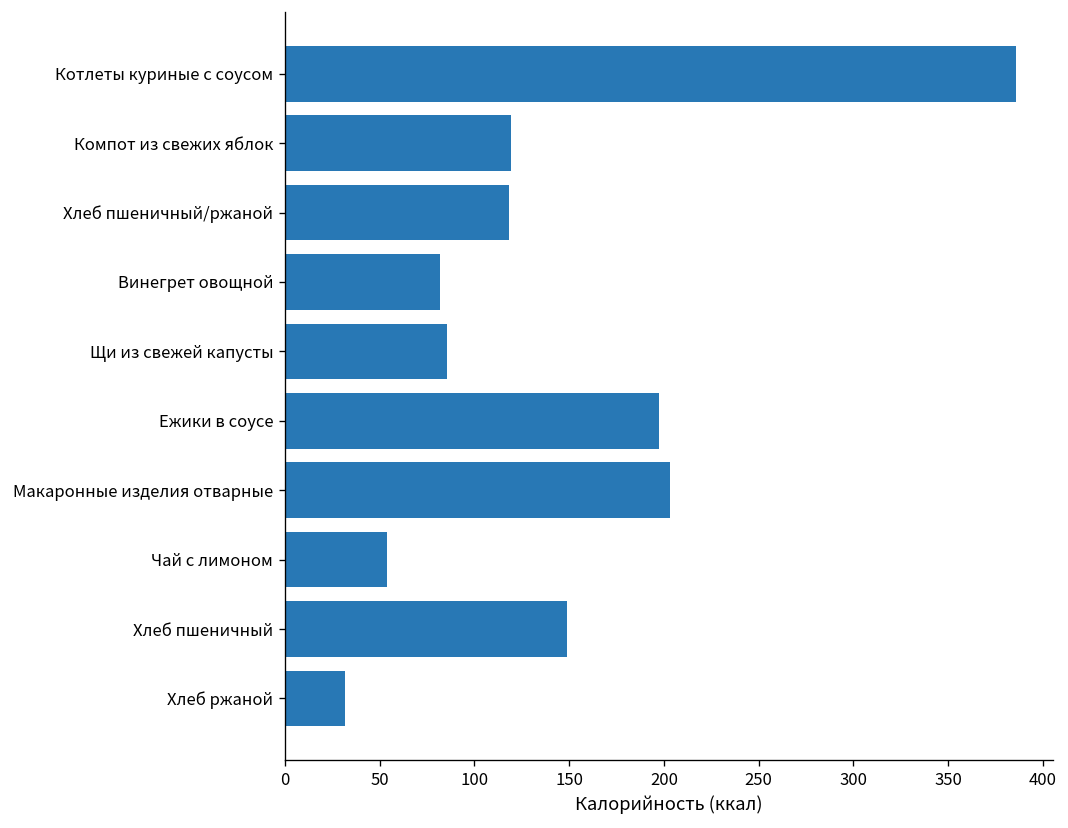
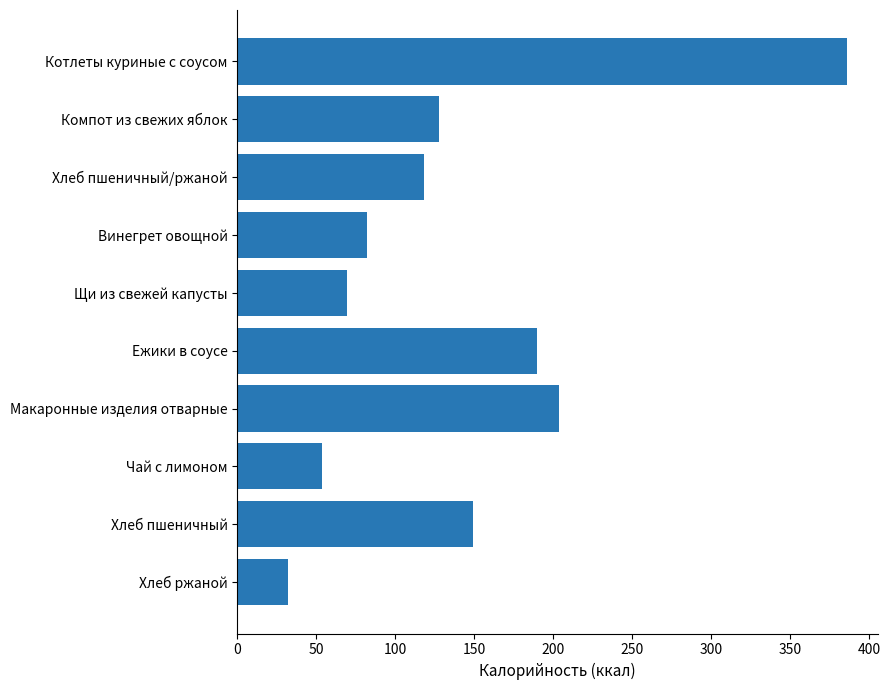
  {
    "Котлеты куриные с соусом": 386,
-   "Компот из свежих яблок": 119,
+   "Компот из свежих яблок": 128,
    "Хлеб пшеничный/ржаной": 118,
    "Винегрет овощной": 82,
-   "Щи из свежей капусты": 86,
-   "Ежики в соусе": 197,
+   "Щи из свежей капусты": 69,
+   "Ежики в соусе": 190,
    "Макаронные изделия отварные": 203,
    "Чай с лимоном": 54,
    "Хлеб пшеничный": 149,
    "Хлеб ржаной": 32
  }
